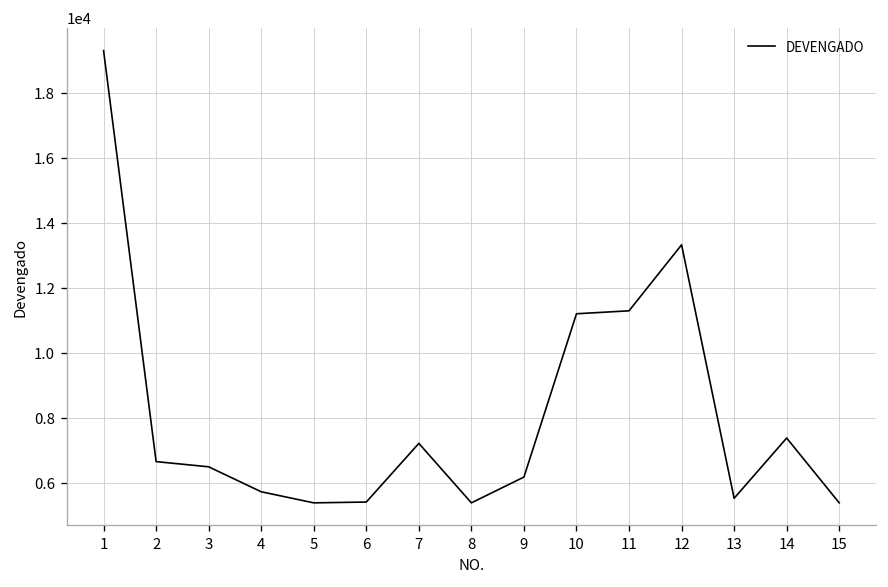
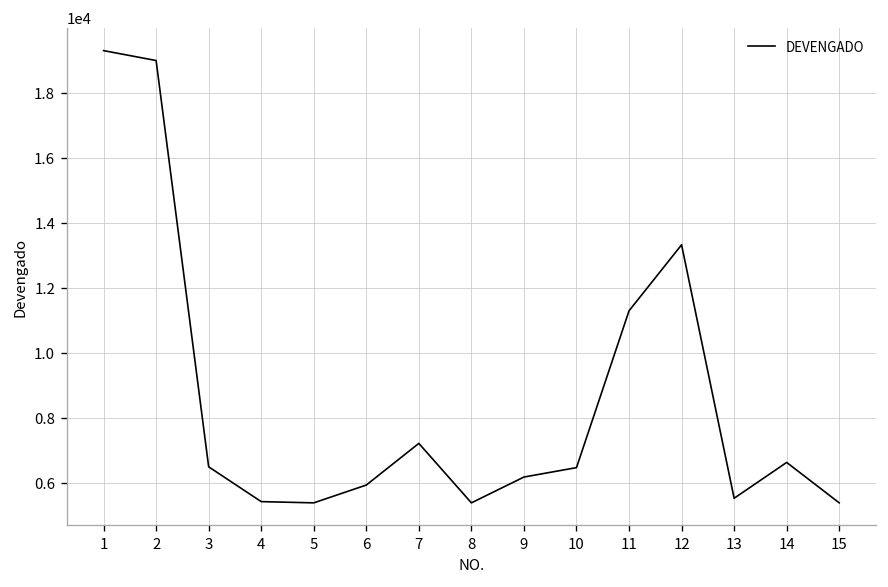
  {
    "1": 19300,
-   "2": 6600,
+   "2": 19000,
    "3": 6500,
-   "4": 5700,
+   "4": 5400,
    "5": 5400,
-   "6": 5400,
+   "6": 5900,
    "7": 7200,
    "8": 5400,
    "9": 6200,
-   "10": 11200,
+   "10": 6500,
    "11": 11300,
    "12": 13300,
    "13": 5500,
-   "14": 7400,
+   "14": 6600,
    "15": 5400
  }
